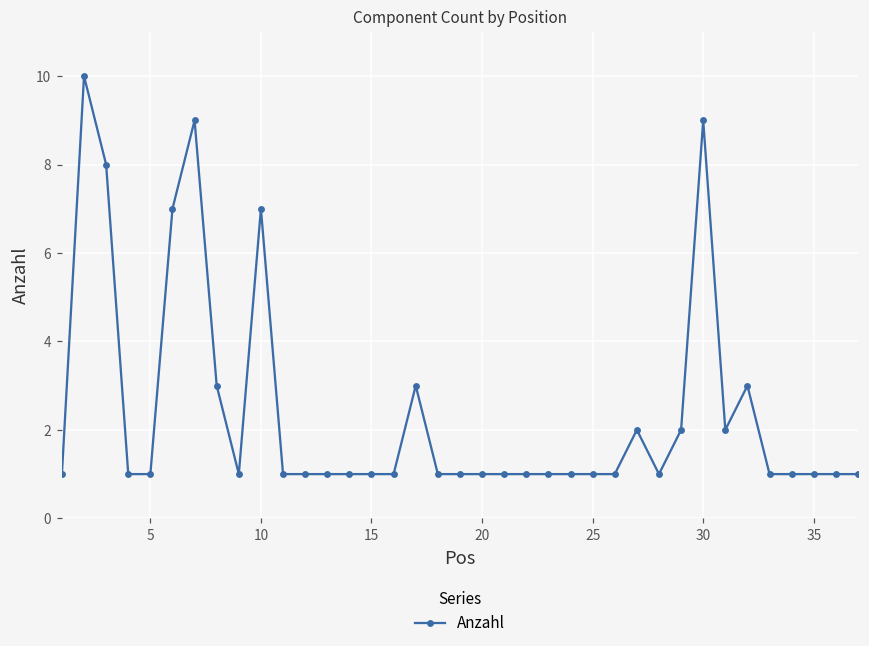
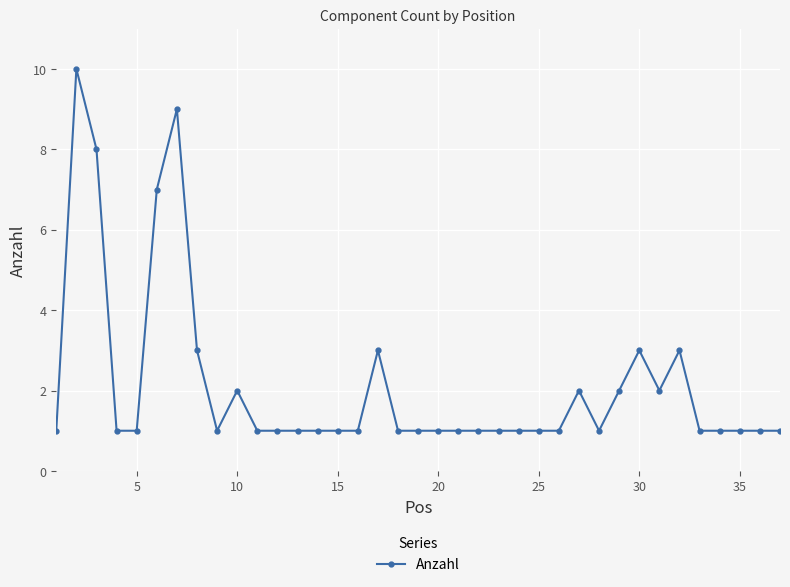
  {
    "5": 1,
-   "10": 7,
+   "10": 2,
    "15": 1,
    "20": 1,
    "25": 1,
-   "30": 9,
+   "30": 3,
    "35": 1
  }
